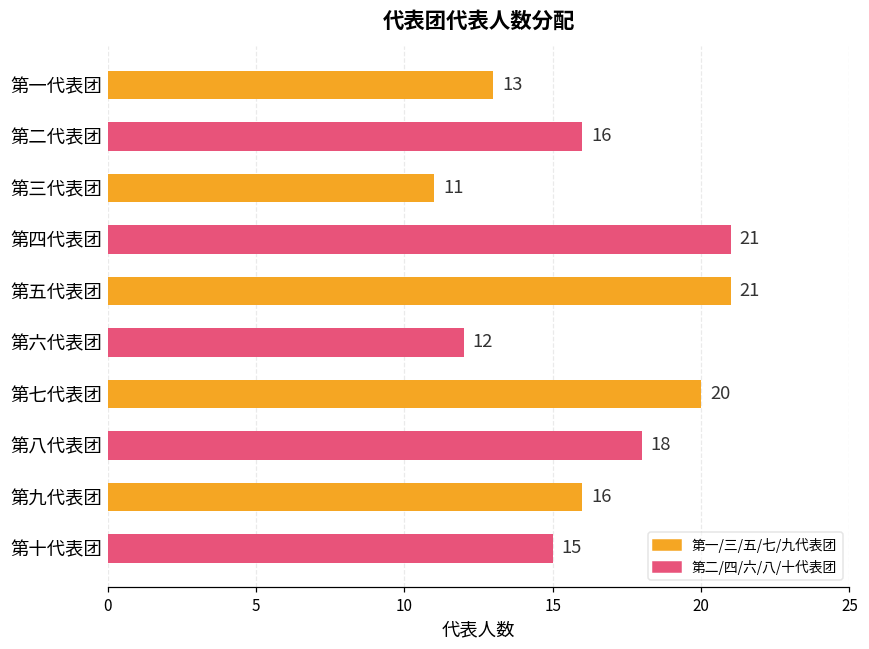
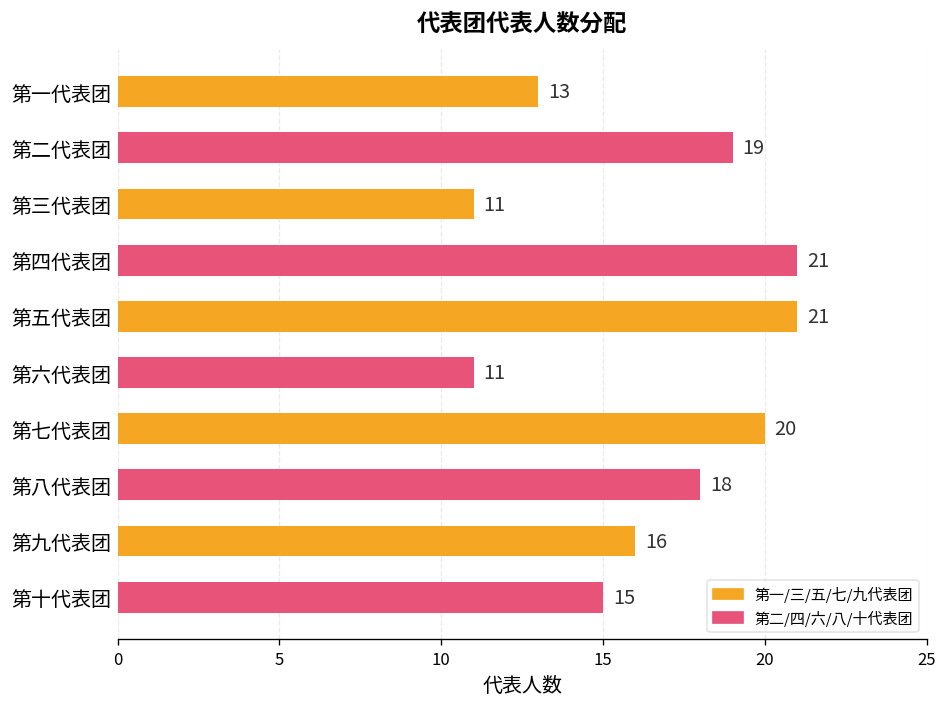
  {
    "第一代表团": 13,
-   "第二代表团": 16,
+   "第二代表团": 19,
    "第三代表团": 11,
    "第四代表团": 21,
    "第五代表团": 21,
-   "第六代表团": 12,
+   "第六代表团": 11,
    "第七代表团": 20,
    "第八代表团": 18,
    "第九代表团": 16,
    "第十代表团": 15
  }
